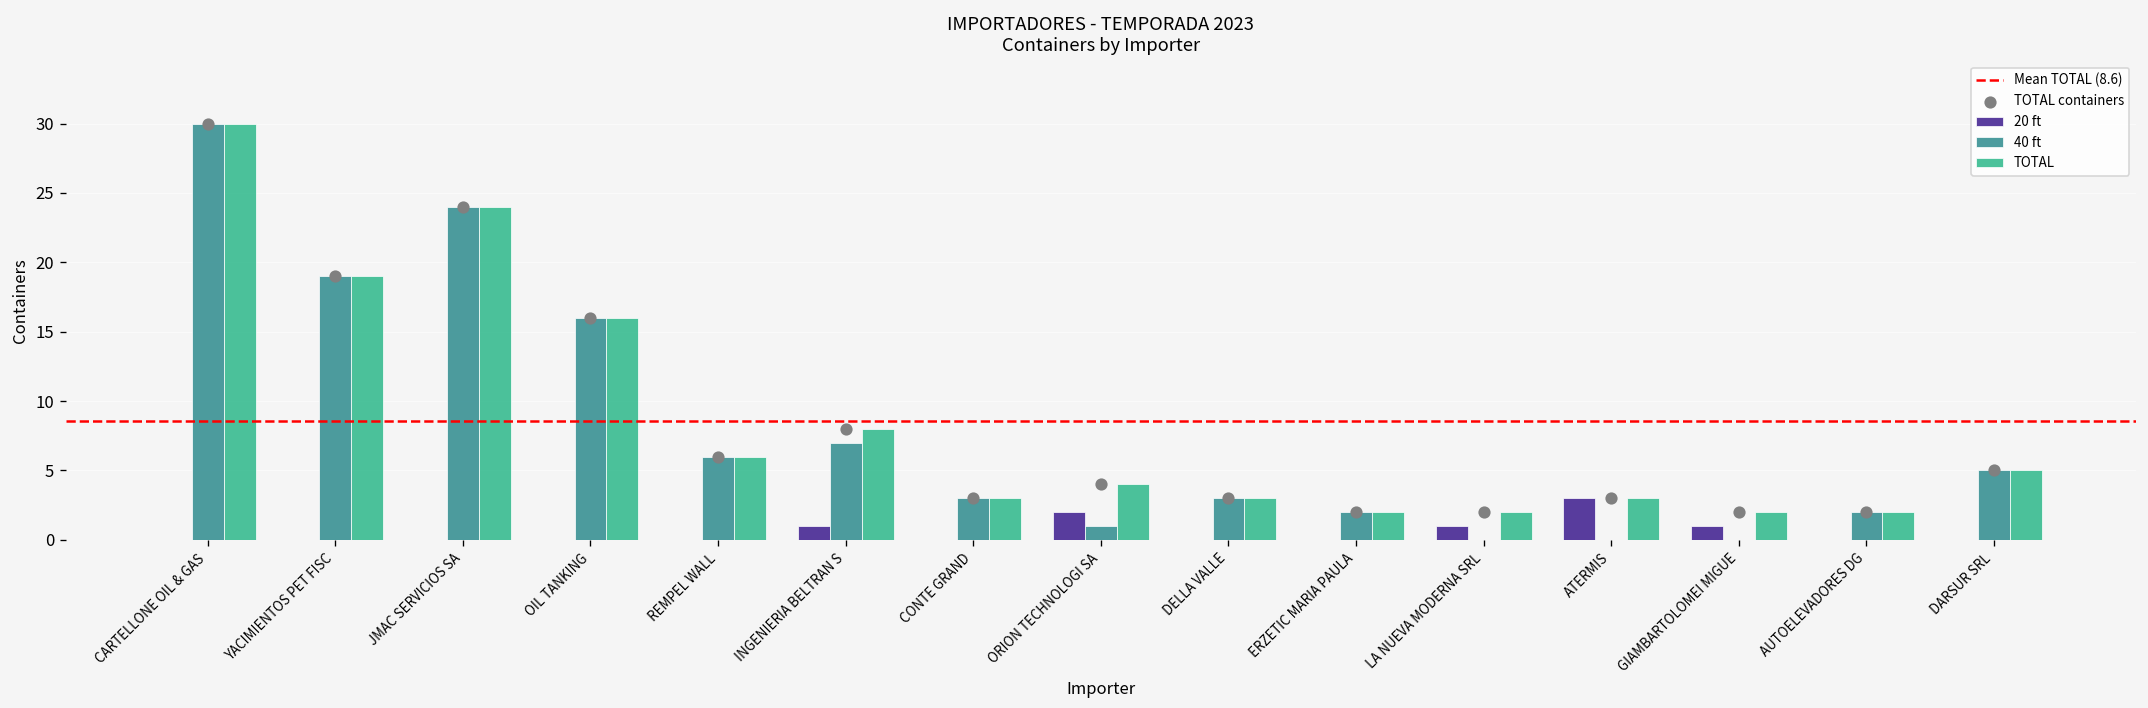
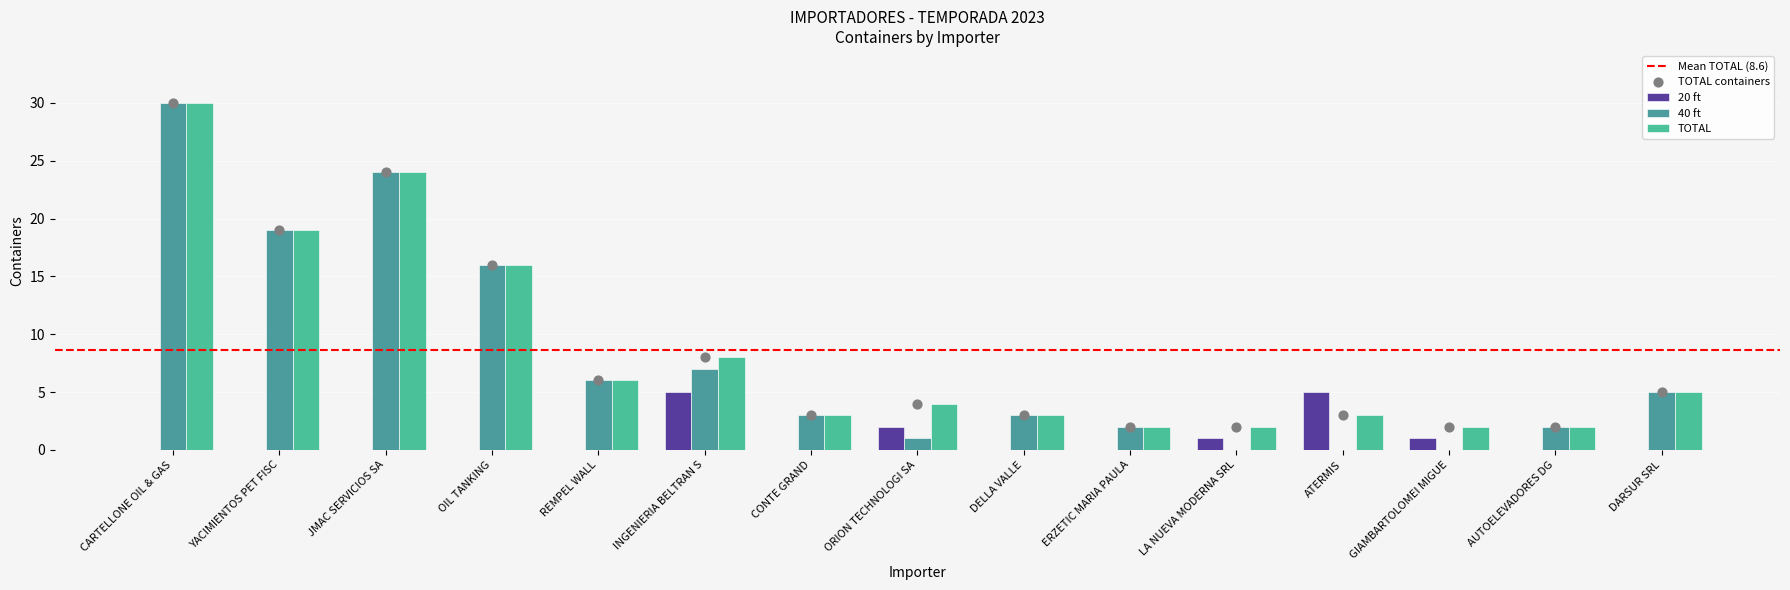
  {
    "20 ft": {
      "CARTELLONE OIL & GAS": 0,
      "YACIMIENTOS PET FISC": 0,
      "JMAC SERVICIOS SA": 0,
      "OIL TANKING": 0,
      "REMPEL WALL": 0,
-     "INGENIERIA BELTRAN S": 1,
+     "INGENIERIA BELTRAN S": 5,
      "CONTE GRAND": 0,
      "ORION TECHNOLOGI SA": 2,
      "DELLA VALLE": 0,
      "ERZETIC MARIA PAULA": 0,
      "LA NUEVA MODERNA SRL": 1,
-     "ATERMIS": 3,
+     "ATERMIS": 5,
      "GIAMBARTOLOMEI MIGUE": 1,
      "AUTOELEVADORES DG": 0,
      "DARSUR SRL": 0
    }
  }
